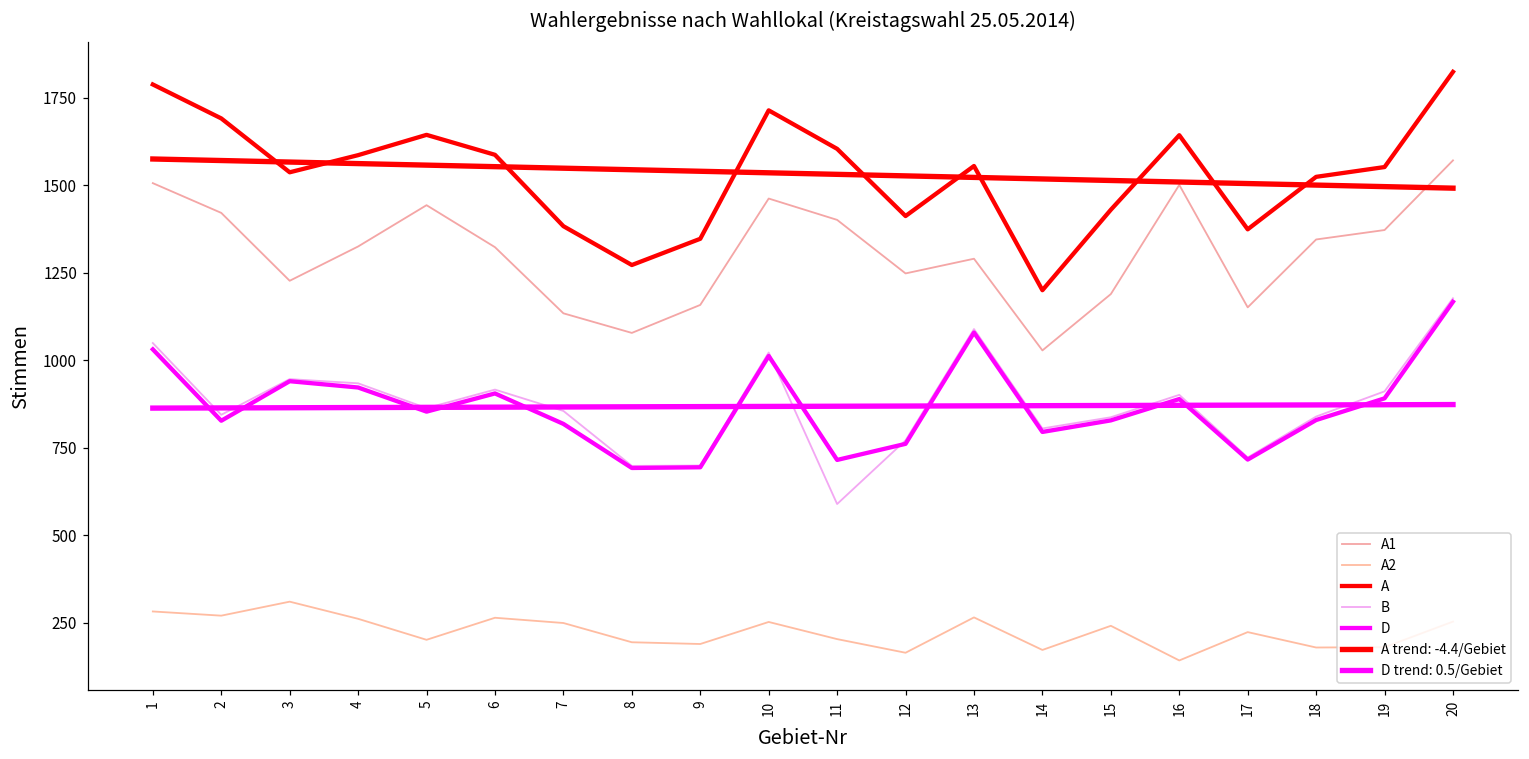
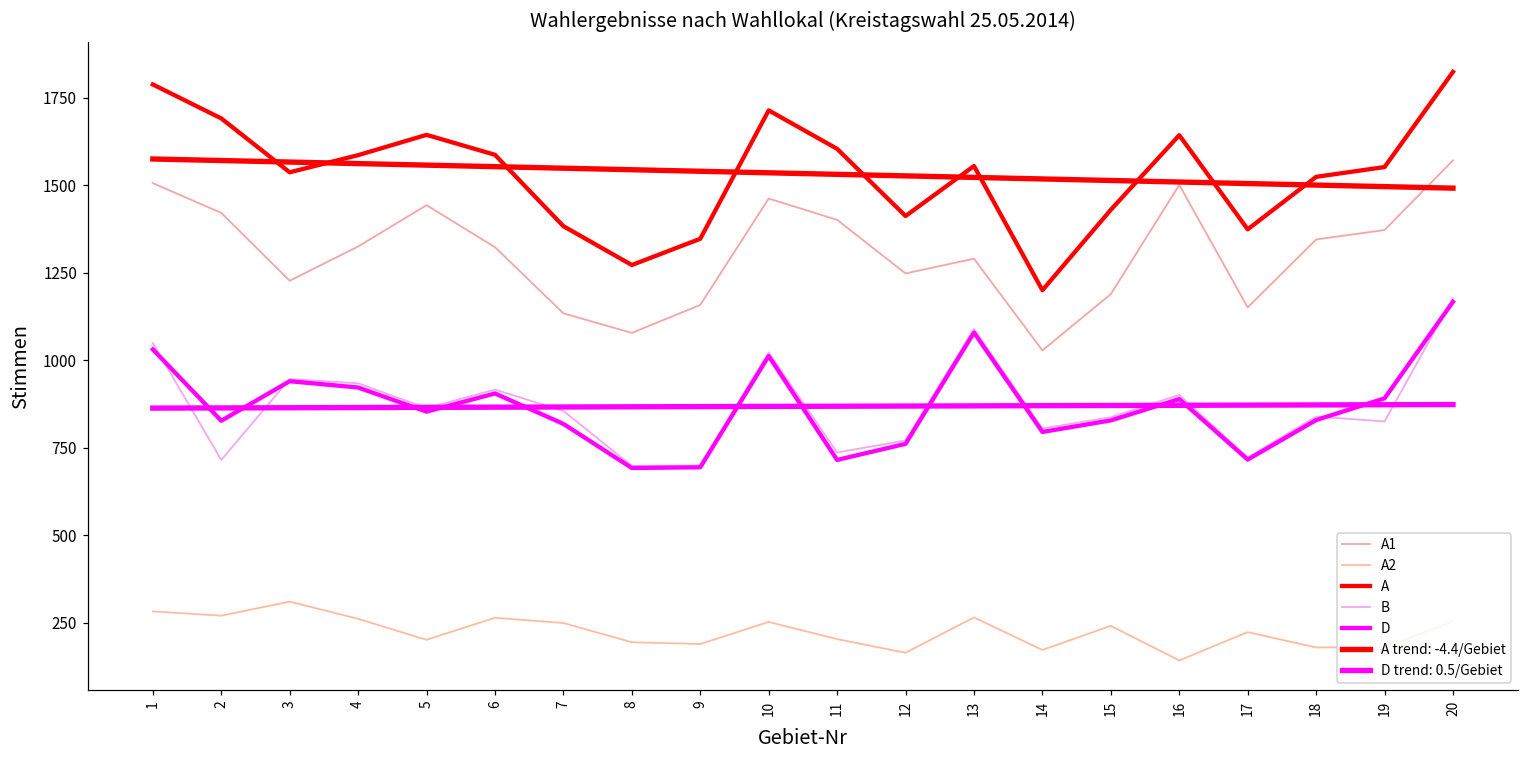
  {
    "B": {
      "1": 1050,
-     "2": 840,
+     "2": 720,
      "4": 930,
      "6": 920,
      "7": 860,
      "10": 1020,
-     "11": 590,
+     "11": 740,
      "12": 770,
      "13": 1090,
      "14": 810,
      "15": 840,
      "16": 900,
      "18": 840,
-     "19": 910,
+     "19": 830,
      "20": 1180
    }
  }
